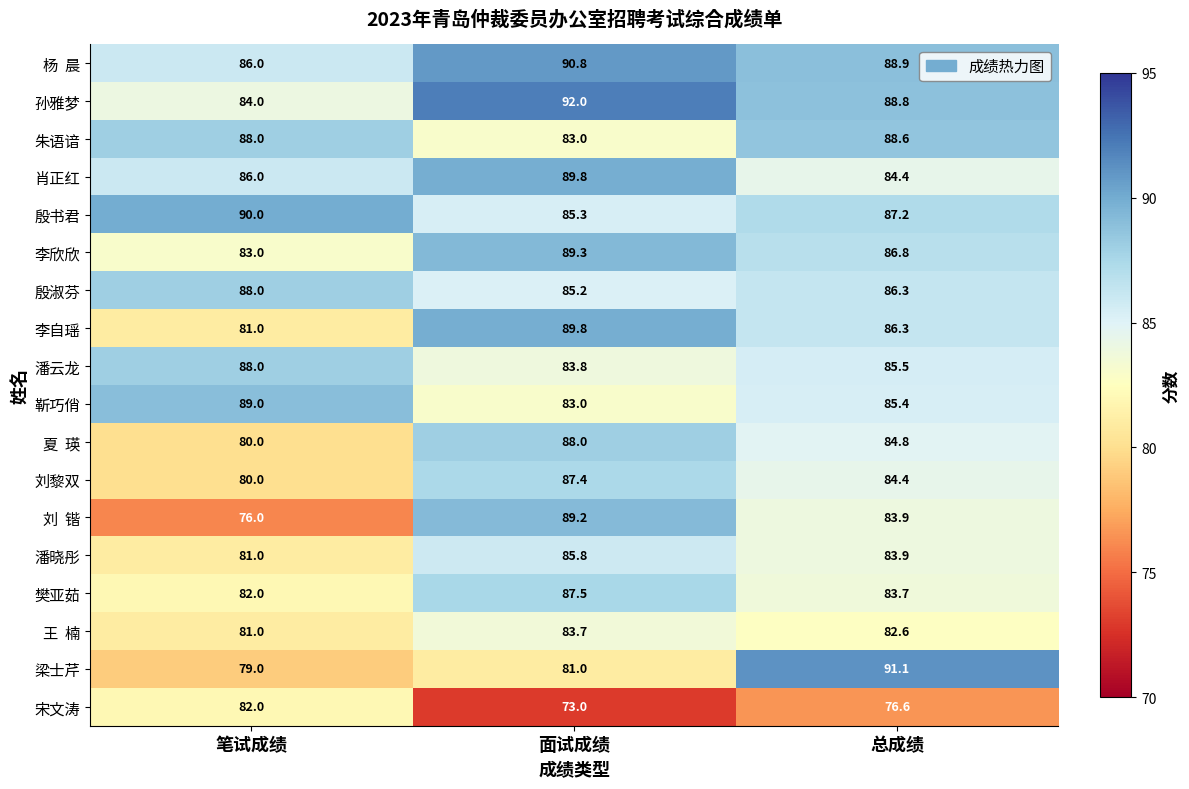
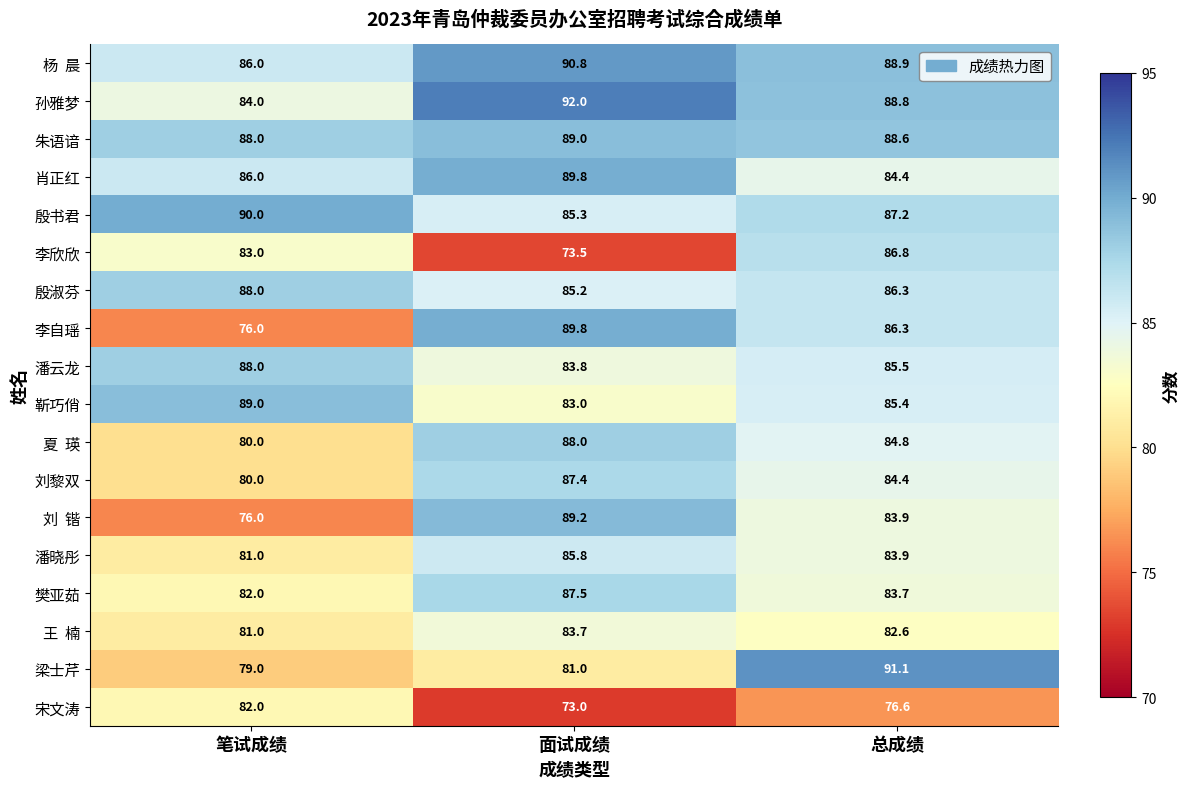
  {
    "杨 晨": {
      "笔试成绩": 86.0,
      "面试成绩": 90.8,
      "总成绩": 88.9
    },
    "孙雅梦": {
      "笔试成绩": 84.0,
      "面试成绩": 92.0,
      "总成绩": 88.8
    },
    "朱语谙": {
      "笔试成绩": 88.0,
-     "面试成绩": 83.0,
+     "面试成绩": 89.0,
      "总成绩": 88.6
    },
    "肖正红": {
      "笔试成绩": 86.0,
      "面试成绩": 89.8,
      "总成绩": 84.4
    },
    "殷书君": {
      "笔试成绩": 90.0,
      "面试成绩": 85.3,
      "总成绩": 87.2
    },
    "李欣欣": {
      "笔试成绩": 83.0,
-     "面试成绩": 89.3,
+     "面试成绩": 73.5,
      "总成绩": 86.8
    },
    "殷淑芬": {
      "笔试成绩": 88.0,
      "面试成绩": 85.2,
      "总成绩": 86.3
    },
    "李自瑶": {
-     "笔试成绩": 81.0,
+     "笔试成绩": 76.0,
      "面试成绩": 89.8,
      "总成绩": 86.3
    },
    "潘云龙": {
      "笔试成绩": 88.0,
      "面试成绩": 83.8,
      "总成绩": 85.5
    },
    "靳巧俏": {
      "笔试成绩": 89.0,
      "面试成绩": 83.0,
      "总成绩": 85.4
    },
    "夏 瑛": {
      "笔试成绩": 80.0,
      "面试成绩": 88.0,
      "总成绩": 84.8
    },
    "刘黎双": {
      "笔试成绩": 80.0,
      "面试成绩": 87.4,
      "总成绩": 84.4
    },
    "刘 锴": {
      "笔试成绩": 76.0,
      "面试成绩": 89.2,
      "总成绩": 83.9
    },
    "潘晓彤": {
      "笔试成绩": 81.0,
      "面试成绩": 85.8,
      "总成绩": 83.9
    },
    "樊亚茹": {
      "笔试成绩": 82.0,
      "面试成绩": 87.5,
      "总成绩": 83.7
    },
    "王 楠": {
      "笔试成绩": 81.0,
      "面试成绩": 83.7,
      "总成绩": 82.6
    },
    "梁士芹": {
      "笔试成绩": 79.0,
      "面试成绩": 81.0,
      "总成绩": 91.1
    },
    "宋文涛": {
      "笔试成绩": 82.0,
      "面试成绩": 73.0,
      "总成绩": 76.6
    }
  }
